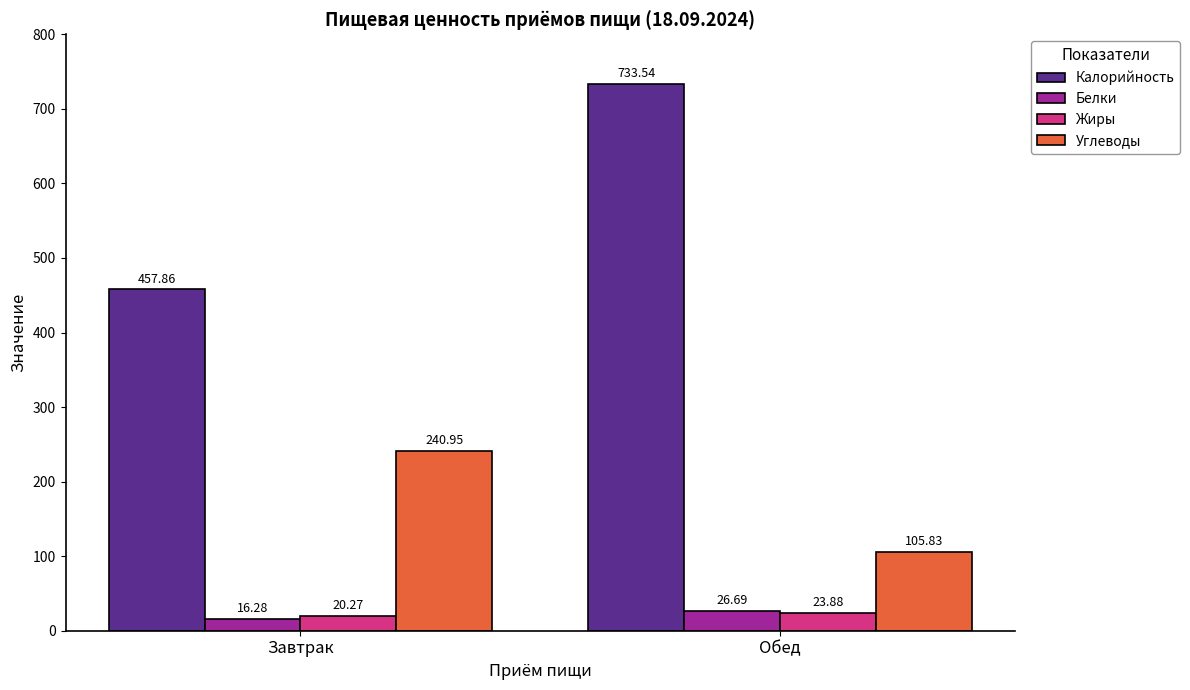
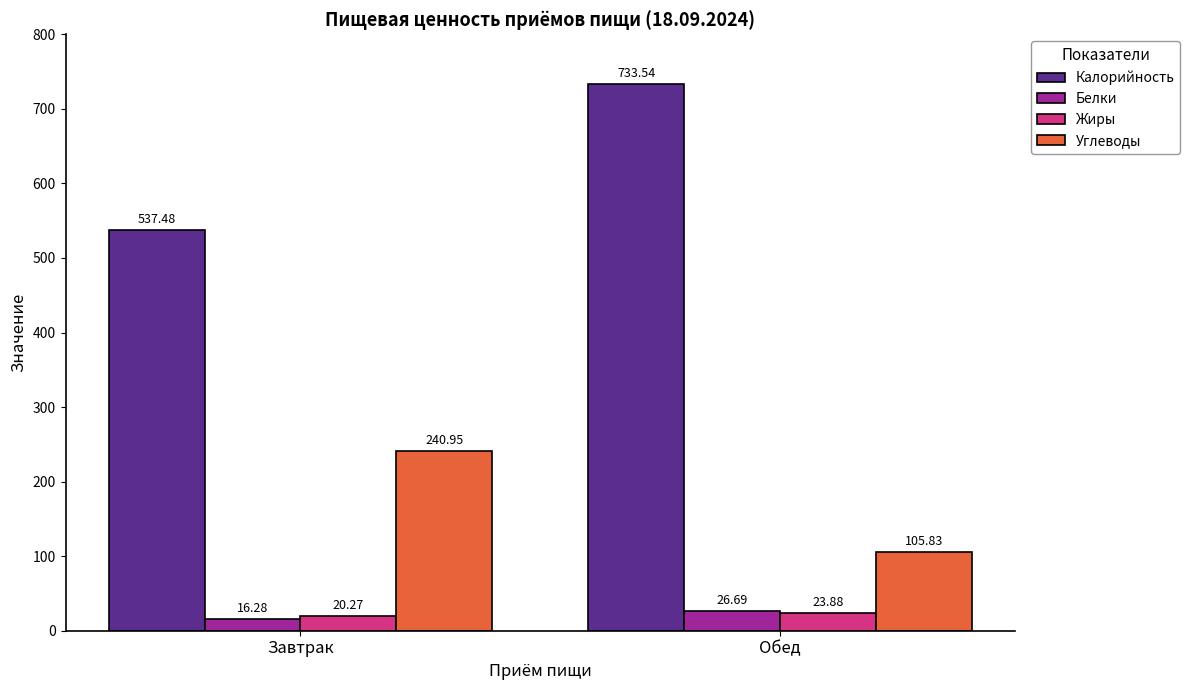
  {
    "Калорийность": {
-     "Завтрак": 457.86,
+     "Завтрак": 537.48,
      "Обед": 733.54
    },
    "Углеводы": {
      "Завтрак": 240.95,
      "Обед": 105.83
    }
  }
